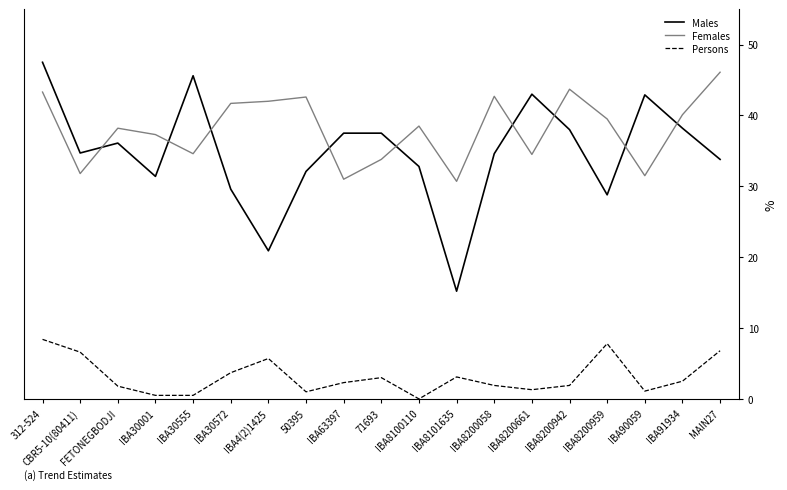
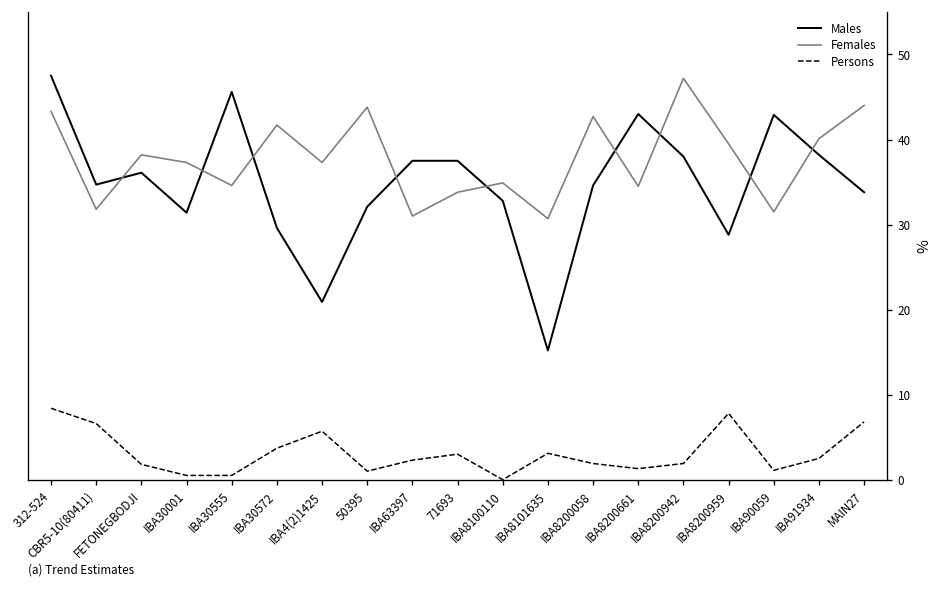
  {
    "Females": {
      "312-524": 43,
      "CBR5-10(80411)": 32,
      "FETONEGBODJI": 38,
      "IBA30001": 37,
      "IBA30555": 35,
      "IBA30572": 42,
-     "IBA4(2)1425": 42,
-     "50395": 43,
+     "IBA4(2)1425": 37,
+     "50395": 44,
      "IBA63397": 31,
      "71693": 34,
-     "IBA8100110": 39,
+     "IBA8100110": 35,
      "IBA8101635": 31,
      "IBA8200058": 43,
      "IBA8200661": 35,
-     "IBA8200942": 44,
+     "IBA8200942": 47,
      "IBA8200959": 40,
      "IBA90059": 32,
      "IBA91934": 40,
-     "MAIN27": 46
+     "MAIN27": 44
    }
  }
